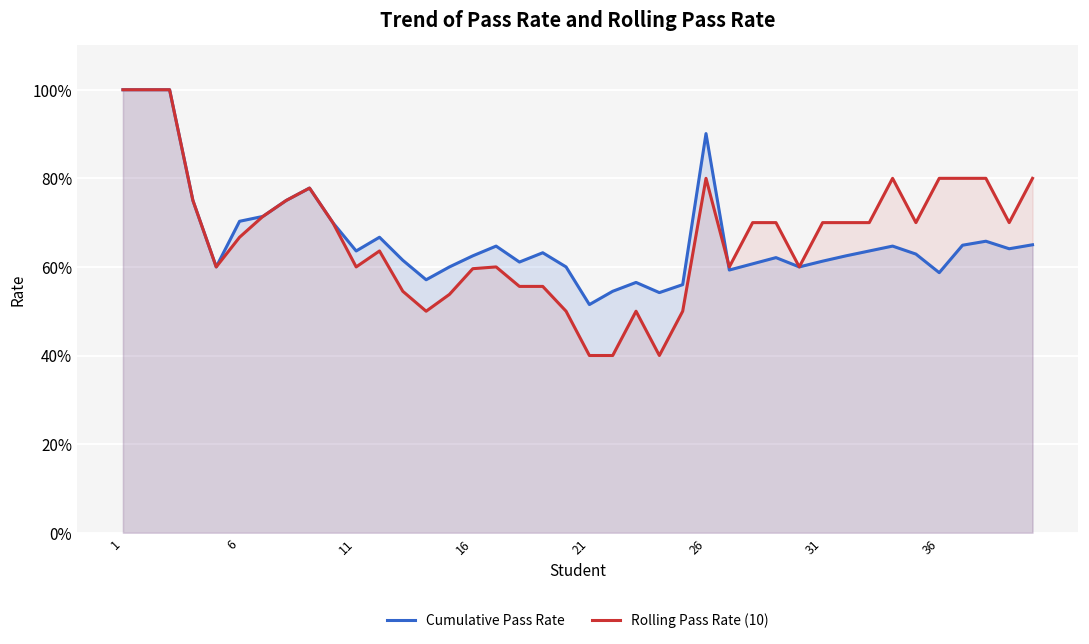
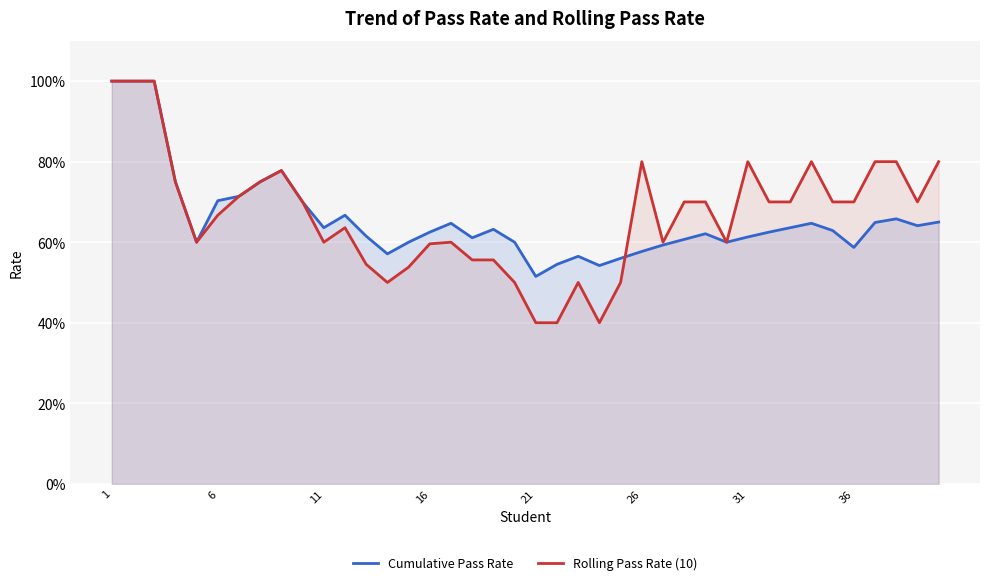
  {
    "Cumulative Pass Rate": {
      "6": "70%",
      "11": "64%",
      "16": "63%",
      "21": "52%",
-     "26": "90%",
+     "26": "58%",
      "31": "61%",
      "36": "59%"
    },
    "Rolling Pass Rate (10)": {
      "6": "67%",
      "11": "60%",
      "16": "60%",
      "21": "40%",
      "26": "80%",
-     "31": "70%",
-     "36": "80%"
+     "31": "80%",
+     "36": "70%"
    }
  }
